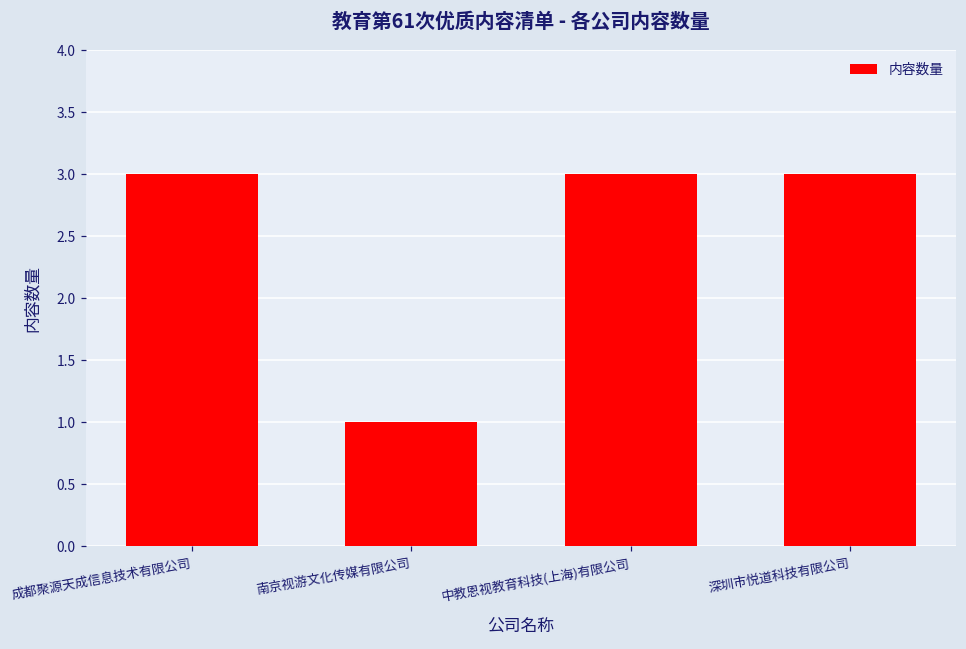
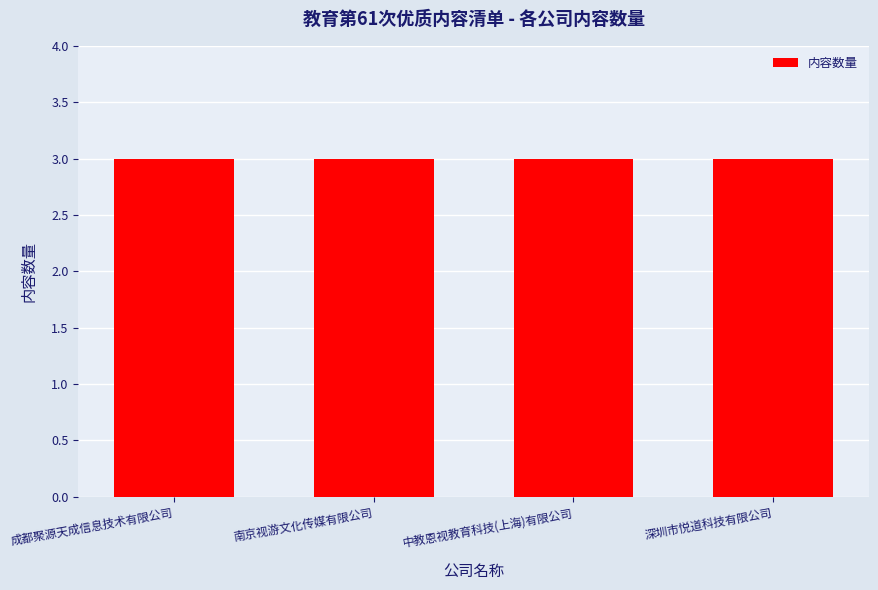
  {
    "成都聚源天成信息技术有限公司": 3,
-   "南京视游文化传媒有限公司": 1,
+   "南京视游文化传媒有限公司": 3,
    "中教恩视教育科技(上海)有限公司": 3,
    "深圳市悦道科技有限公司": 3
  }
